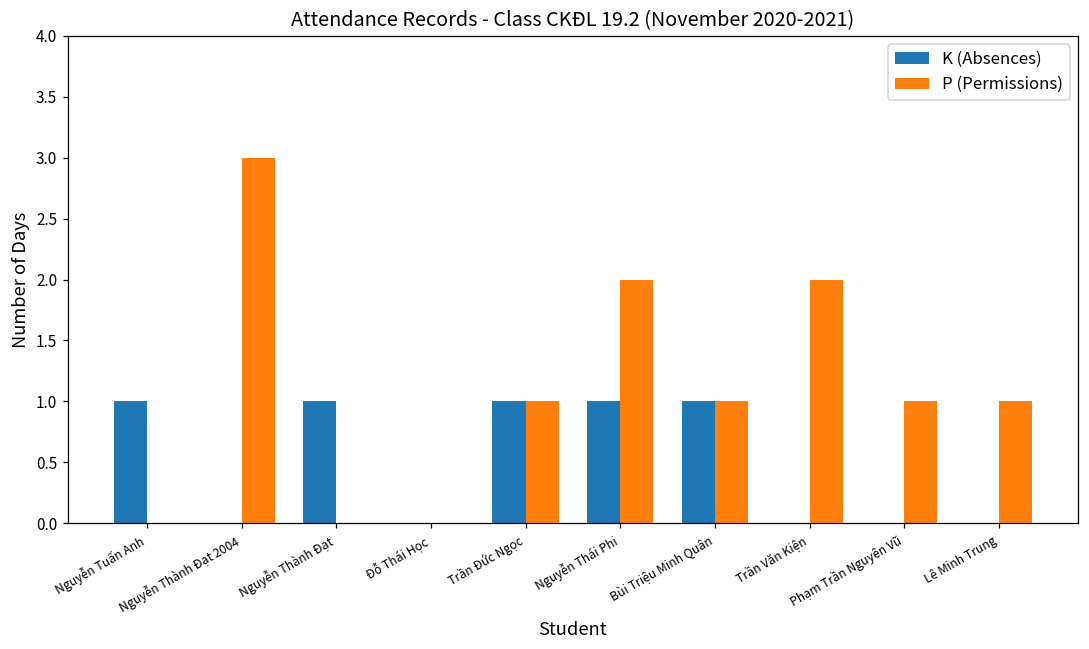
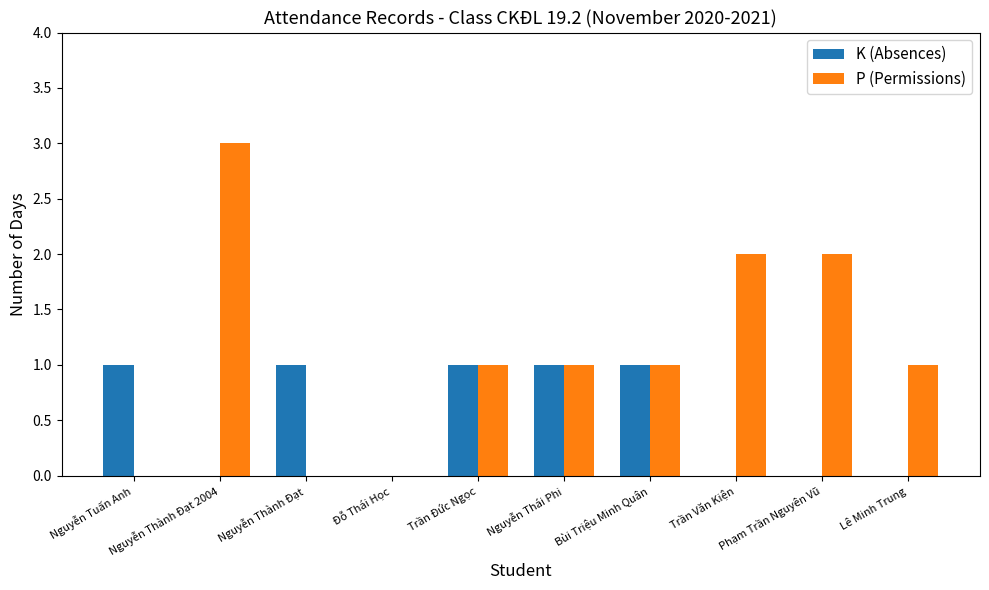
  {
    "K (Absences)": {
      "Nguyễn Tuấn Anh": 1,
      "Nguyễn Thành Đạt 2004": 0,
      "Nguyễn Thành Đạt": 1,
      "Đỗ Thái Học": 0,
      "Trần Đức Ngọc": 1,
      "Nguyễn Thái Phi": 1,
      "Bùi Triệu Minh Quân": 1,
      "Trần Văn Kiện": 0,
      "Phạm Trần Nguyên Vũ": 0,
      "Lê Minh Trung": 0
    },
    "P (Permissions)": {
      "Nguyễn Tuấn Anh": 0,
      "Nguyễn Thành Đạt 2004": 3,
      "Nguyễn Thành Đạt": 0,
      "Đỗ Thái Học": 0,
      "Trần Đức Ngọc": 1,
-     "Nguyễn Thái Phi": 2,
+     "Nguyễn Thái Phi": 1,
      "Bùi Triệu Minh Quân": 1,
      "Trần Văn Kiện": 2,
-     "Phạm Trần Nguyên Vũ": 1,
+     "Phạm Trần Nguyên Vũ": 2,
      "Lê Minh Trung": 1
    }
  }
